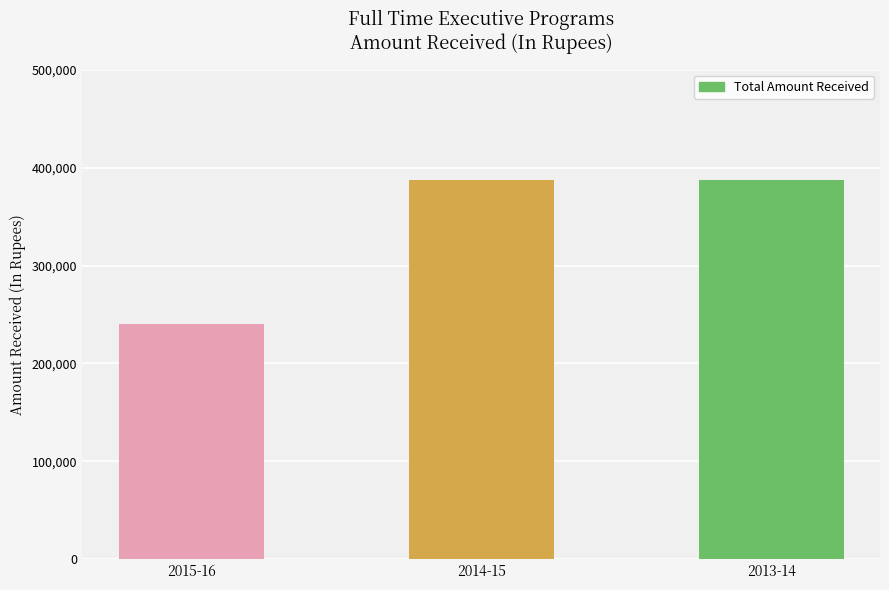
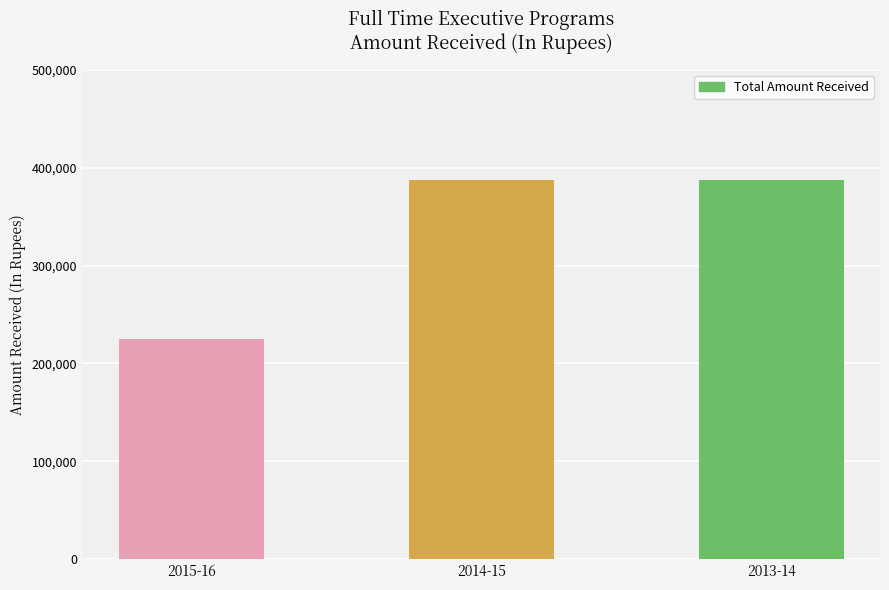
  {
-   "2015-16": "240,000",
+   "2015-16": "230,000",
    "2014-15": "390,000",
    "2013-14": "390,000"
  }
